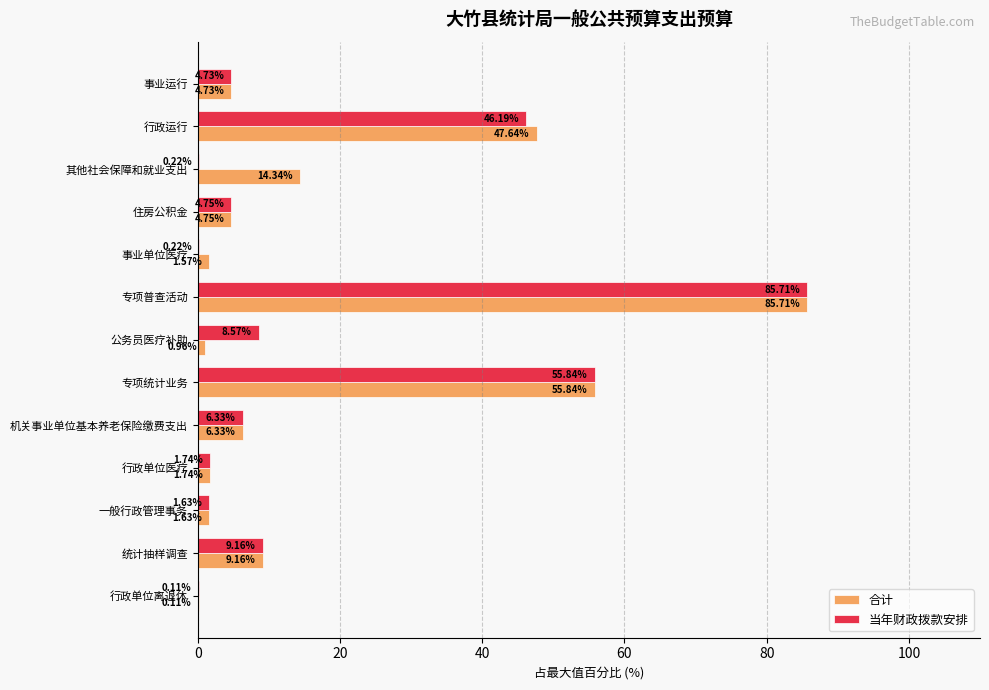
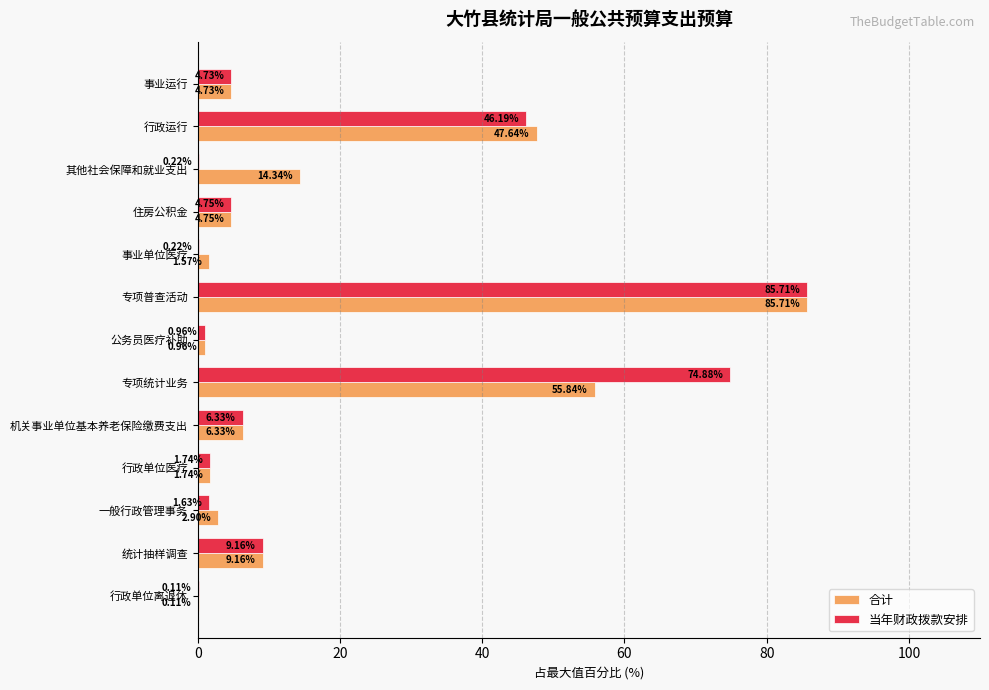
  {
    "合计": {
      "事业运行": "4.73%",
      "行政运行": "47.64%",
      "其他社会保障和就业支出": "14.34%",
      "住房公积金": "4.75%",
      "事业单位医疗": "1.57%",
      "专项普查活动": "85.71%",
      "公务员医疗补助": "0.96%",
      "专项统计业务": "55.84%",
      "机关事业单位基本养老保险缴费支出": "6.33%",
      "行政单位医疗": "1.74%",
-     "一般行政管理事务": "1.63%",
+     "一般行政管理事务": "2.90%",
      "统计抽样调查": "9.16%",
      "行政单位离退休": "0.11%"
    },
    "当年财政拨款安排": {
      "事业运行": "4.73%",
      "行政运行": "46.19%",
      "其他社会保障和就业支出": "0.22%",
      "住房公积金": "4.75%",
      "事业单位医疗": "0.22%",
      "专项普查活动": "85.71%",
-     "公务员医疗补助": "8.57%",
-     "专项统计业务": "55.84%",
+     "公务员医疗补助": "0.96%",
+     "专项统计业务": "74.88%",
      "机关事业单位基本养老保险缴费支出": "6.33%",
      "行政单位医疗": "1.74%",
      "一般行政管理事务": "1.63%",
      "统计抽样调查": "9.16%",
      "行政单位离退休": "0.11%"
    }
  }
